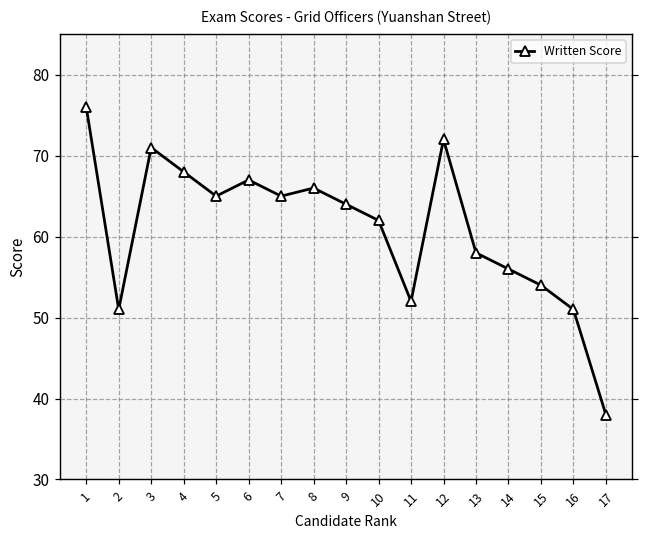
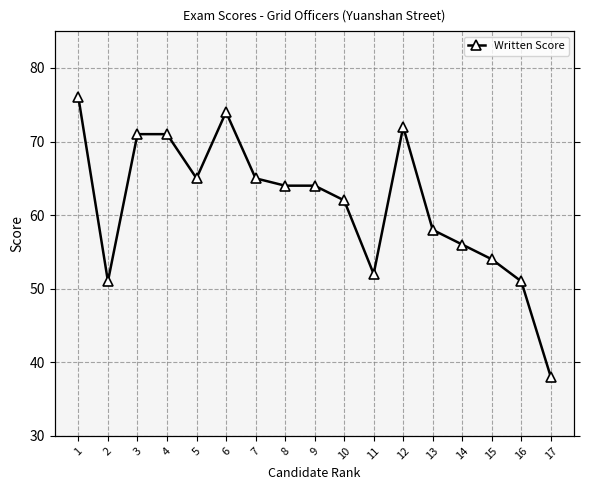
  {
    "1": 76,
    "2": 51,
    "3": 71,
-   "4": 68,
+   "4": 71,
    "5": 65,
-   "6": 67,
+   "6": 74,
    "7": 65,
-   "8": 66,
+   "8": 64,
    "9": 64,
    "10": 62,
    "11": 52,
    "12": 72,
    "13": 58,
    "14": 56,
    "15": 54,
    "16": 51,
    "17": 38
  }
